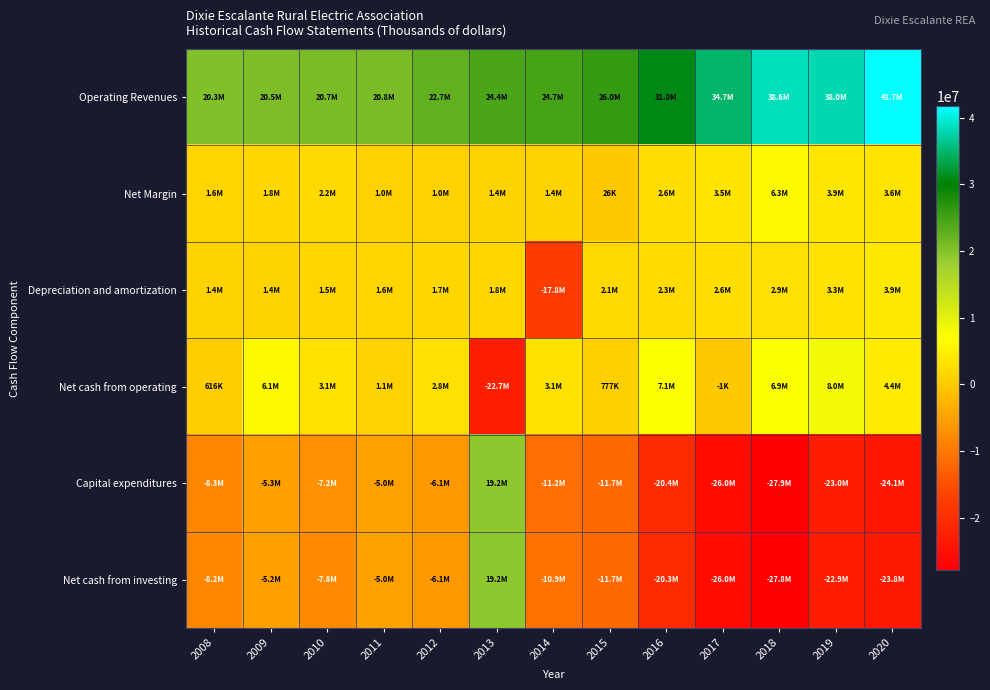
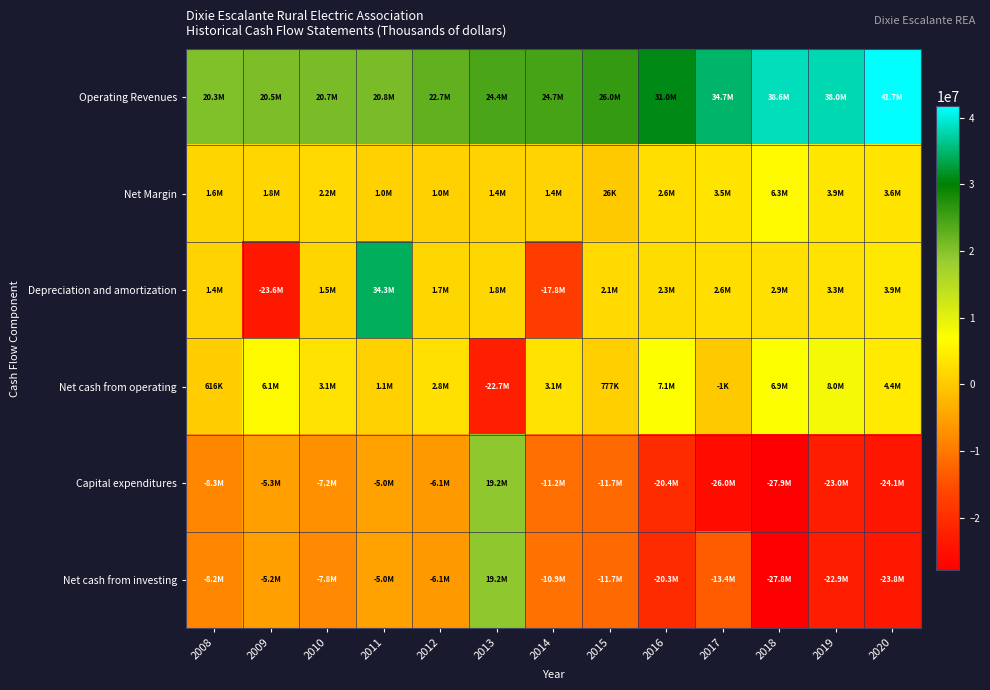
  {
    "Operating Revenues": {
      "2008": "20.3M",
      "2009": "20.5M",
      "2010": "20.7M",
      "2011": "20.8M",
      "2012": "22.7M",
      "2013": "24.4M",
      "2014": "24.7M",
      "2015": "26.0M",
      "2016": "31.0M",
      "2017": "34.7M",
      "2018": "38.6M",
      "2019": "38.0M",
      "2020": "41.7M"
    },
    "Net Margin": {
      "2008": "1.6M",
      "2009": "1.8M",
      "2010": "2.2M",
      "2011": "1.0M",
      "2012": "1.0M",
      "2013": "1.4M",
      "2014": "1.4M",
      "2015": "26K",
      "2016": "2.6M",
      "2017": "3.5M",
      "2018": "6.3M",
      "2019": "3.9M",
      "2020": "3.6M"
    },
    "Depreciation and amortization": {
      "2008": "1.4M",
-     "2009": "1.4M",
+     "2009": "-23.6M",
      "2010": "1.5M",
-     "2011": "1.6M",
+     "2011": "34.3M",
      "2012": "1.7M",
      "2013": "1.8M",
      "2014": "-17.8M",
      "2015": "2.1M",
      "2016": "2.3M",
      "2017": "2.6M",
      "2018": "2.9M",
      "2019": "3.3M",
      "2020": "3.9M"
    },
    "Net cash from operating": {
      "2008": "616K",
      "2009": "6.1M",
      "2010": "3.1M",
      "2011": "1.1M",
      "2012": "2.8M",
      "2013": "-22.7M",
      "2014": "3.1M",
      "2015": "777K",
      "2016": "7.1M",
      "2017": "-1K",
      "2018": "6.9M",
      "2019": "8.0M",
      "2020": "4.4M"
    },
    "Capital expenditures": {
      "2008": "-8.3M",
      "2009": "-5.3M",
      "2010": "-7.2M",
      "2011": "-5.0M",
      "2012": "-6.1M",
      "2013": "19.2M",
      "2014": "-11.2M",
      "2015": "-11.7M",
      "2016": "-20.4M",
      "2017": "-26.0M",
      "2018": "-27.9M",
      "2019": "-23.0M",
      "2020": "-24.1M"
    },
    "Net cash from investing": {
      "2008": "-8.2M",
      "2009": "-5.2M",
      "2010": "-7.8M",
      "2011": "-5.0M",
      "2012": "-6.1M",
      "2013": "19.2M",
      "2014": "-10.9M",
      "2015": "-11.7M",
      "2016": "-20.3M",
-     "2017": "-26.0M",
+     "2017": "-13.4M",
      "2018": "-27.8M",
      "2019": "-22.9M",
      "2020": "-23.8M"
    }
  }
